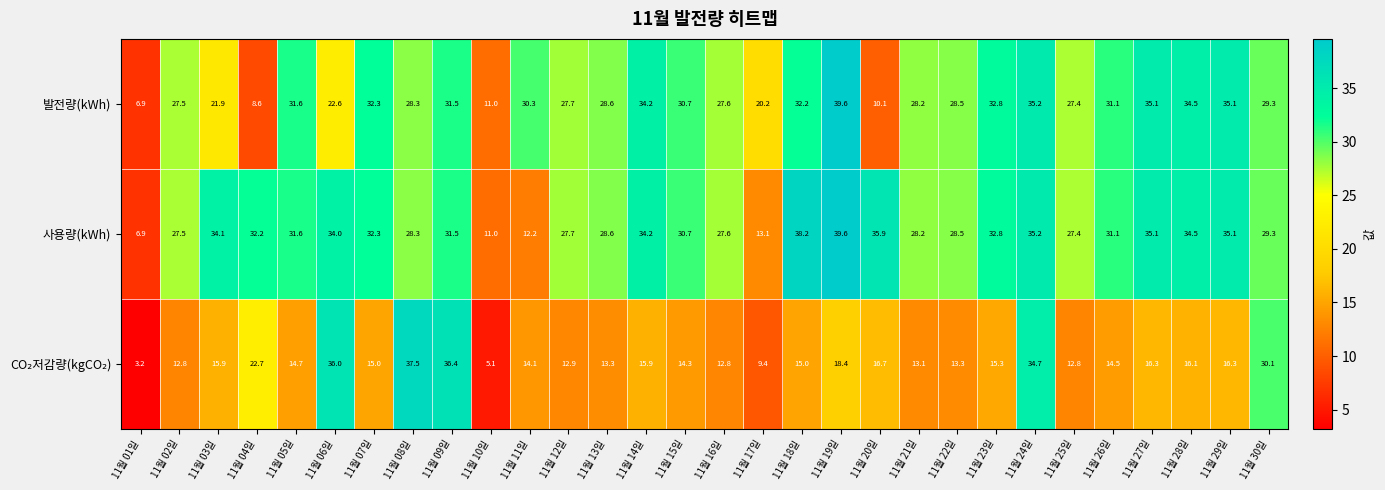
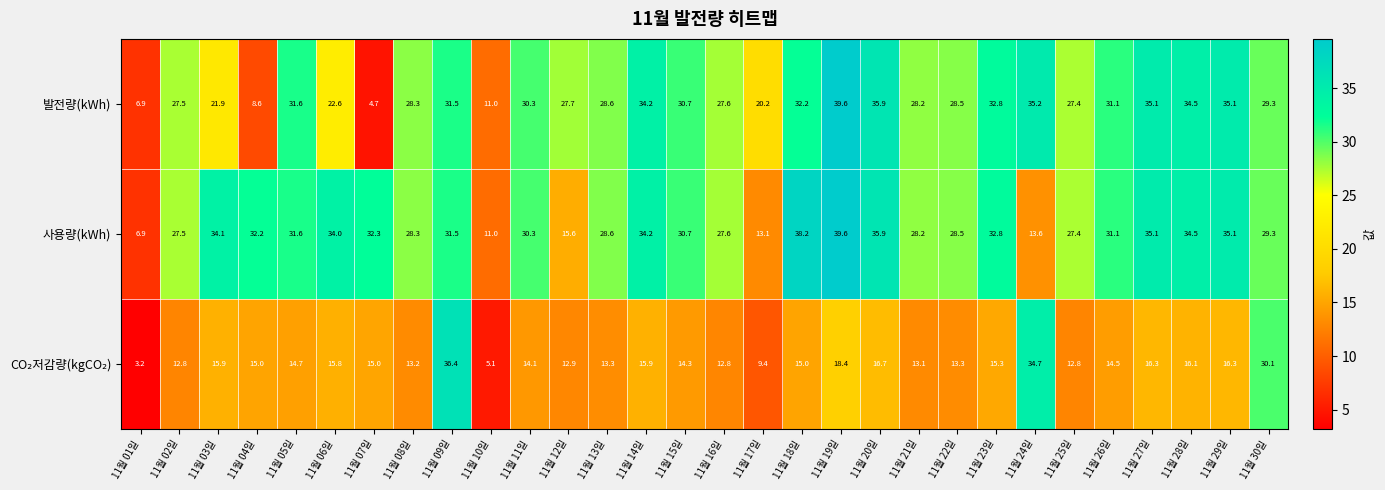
  {
    "발전량(kWh)": {
      "11월 01일": 6.9,
      "11월 02일": 27.5,
      "11월 03일": 21.9,
      "11월 04일": 8.6,
      "11월 05일": 31.6,
      "11월 06일": 22.6,
-     "11월 07일": 32.3,
+     "11월 07일": 4.7,
      "11월 08일": 28.3,
      "11월 09일": 31.5,
      "11월 10일": 11.0,
      "11월 11일": 30.3,
      "11월 12일": 27.7,
      "11월 13일": 28.6,
      "11월 14일": 34.2,
      "11월 15일": 30.7,
      "11월 16일": 27.6,
      "11월 17일": 20.2,
      "11월 18일": 32.2,
      "11월 19일": 39.6,
-     "11월 20일": 10.1,
+     "11월 20일": 35.9,
      "11월 21일": 28.2,
      "11월 22일": 28.5,
      "11월 23일": 32.8,
      "11월 24일": 35.2,
      "11월 25일": 27.4,
      "11월 26일": 31.1,
      "11월 27일": 35.1,
      "11월 28일": 34.5,
      "11월 29일": 35.1,
      "11월 30일": 29.3
    },
    "사용량(kWh)": {
      "11월 01일": 6.9,
      "11월 02일": 27.5,
      "11월 03일": 34.1,
      "11월 04일": 32.2,
      "11월 05일": 31.6,
      "11월 06일": 34.0,
      "11월 07일": 32.3,
      "11월 08일": 28.3,
      "11월 09일": 31.5,
      "11월 10일": 11.0,
-     "11월 11일": 12.2,
-     "11월 12일": 27.7,
+     "11월 11일": 30.3,
+     "11월 12일": 15.6,
      "11월 13일": 28.6,
      "11월 14일": 34.2,
      "11월 15일": 30.7,
      "11월 16일": 27.6,
      "11월 17일": 13.1,
      "11월 18일": 38.2,
      "11월 19일": 39.6,
      "11월 20일": 35.9,
      "11월 21일": 28.2,
      "11월 22일": 28.5,
      "11월 23일": 32.8,
-     "11월 24일": 35.2,
+     "11월 24일": 13.6,
      "11월 25일": 27.4,
      "11월 26일": 31.1,
      "11월 27일": 35.1,
      "11월 28일": 34.5,
      "11월 29일": 35.1,
      "11월 30일": 29.3
    },
    "CO₂저감량(kgCO₂)": {
      "11월 01일": 3.2,
      "11월 02일": 12.8,
      "11월 03일": 15.9,
-     "11월 04일": 22.7,
+     "11월 04일": 15.0,
      "11월 05일": 14.7,
-     "11월 06일": 36.0,
+     "11월 06일": 15.8,
      "11월 07일": 15.0,
-     "11월 08일": 37.5,
+     "11월 08일": 13.2,
      "11월 09일": 36.4,
      "11월 10일": 5.1,
      "11월 11일": 14.1,
      "11월 12일": 12.9,
      "11월 13일": 13.3,
      "11월 14일": 15.9,
      "11월 15일": 14.3,
      "11월 16일": 12.8,
      "11월 17일": 9.4,
      "11월 18일": 15.0,
      "11월 19일": 18.4,
      "11월 20일": 16.7,
      "11월 21일": 13.1,
      "11월 22일": 13.3,
      "11월 23일": 15.3,
      "11월 24일": 34.7,
      "11월 25일": 12.8,
      "11월 26일": 14.5,
      "11월 27일": 16.3,
      "11월 28일": 16.1,
      "11월 29일": 16.3,
      "11월 30일": 30.1
    }
  }
